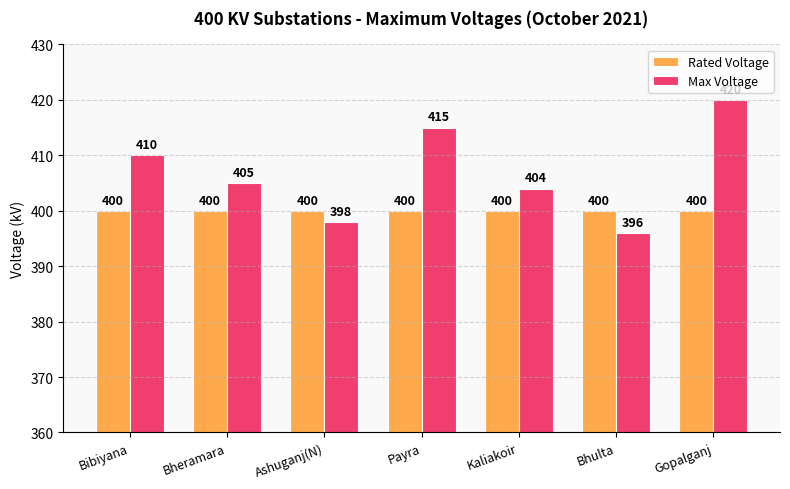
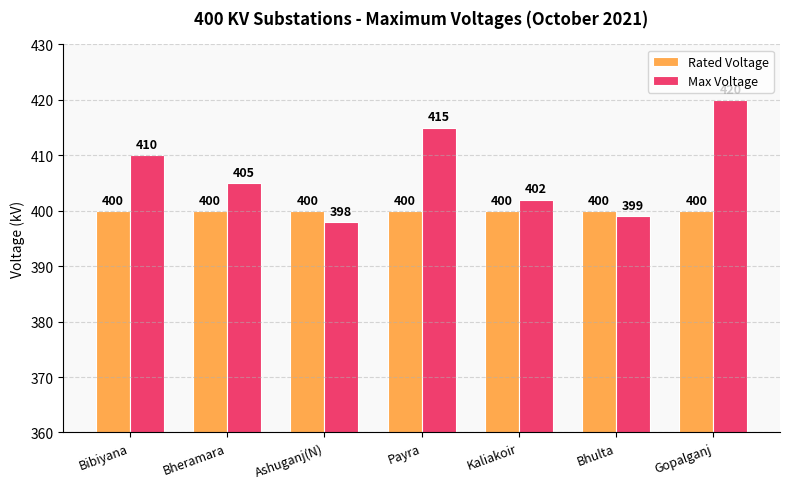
  {
    "Rated Voltage": {
      "Bibiyana": 400,
      "Bheramara": 400,
      "Ashuganj(N)": 400,
      "Payra": 400,
      "Kaliakoir": 400,
      "Bhulta": 400,
      "Gopalganj": 400
    },
    "Max Voltage": {
      "Bibiyana": 410,
      "Bheramara": 405,
      "Ashuganj(N)": 398,
      "Payra": 415,
-     "Kaliakoir": 404,
-     "Bhulta": 396
+     "Kaliakoir": 402,
+     "Bhulta": 399
    }
  }
